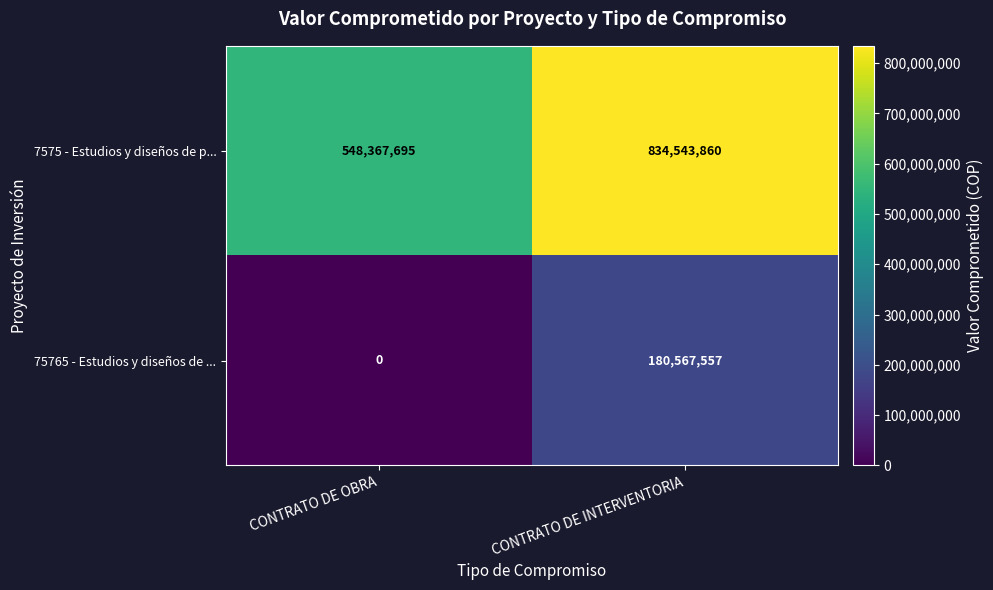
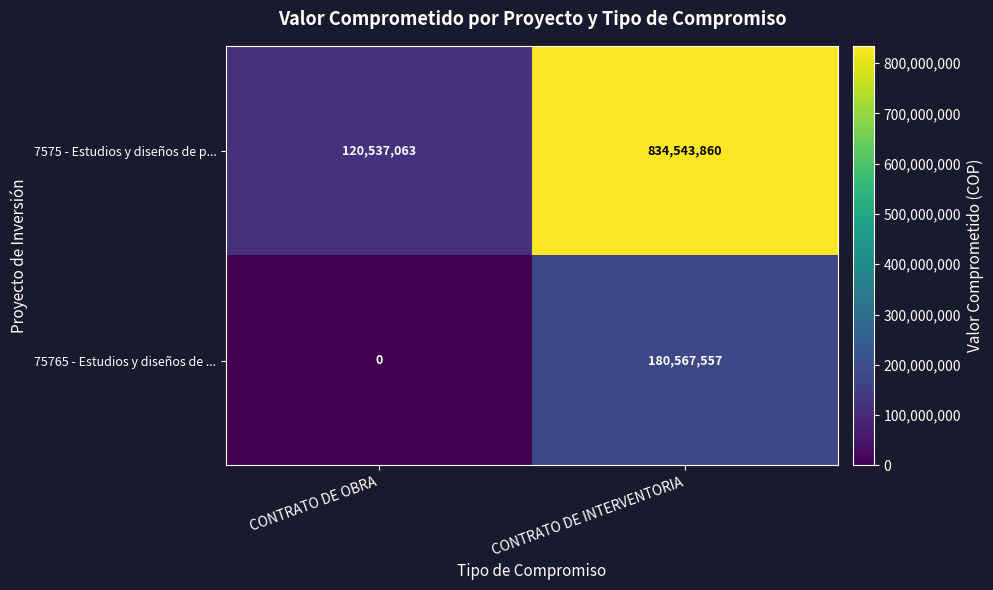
  {
    "7575 - Estudios y diseños de p...": {
-     "CONTRATO DE OBRA": "548,367,695",
+     "CONTRATO DE OBRA": "120,537,063",
      "CONTRATO DE INTERVENTORIA": "834,543,860"
    },
    "75765 - Estudios y diseños de ...": {
      "CONTRATO DE OBRA": "0",
      "CONTRATO DE INTERVENTORIA": "180,567,557"
    }
  }
